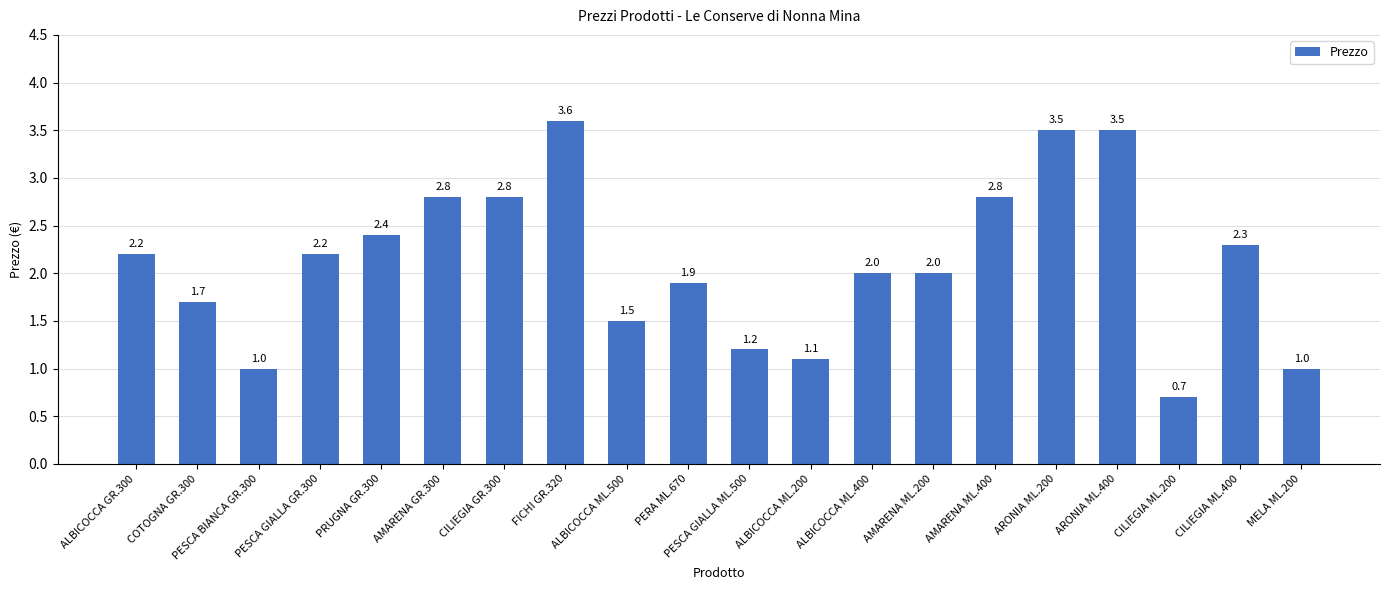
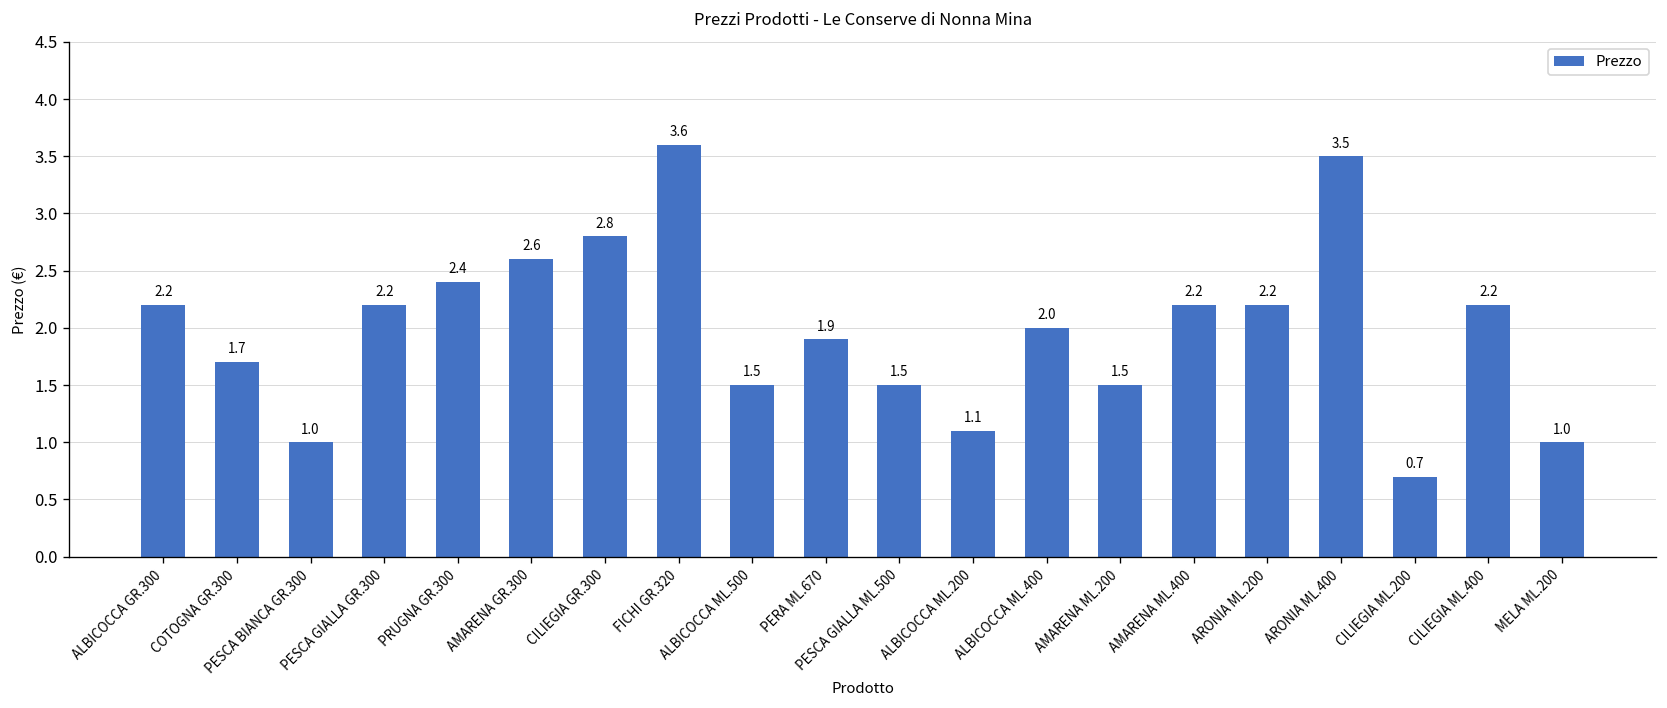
  {
    "ALBICOCCA GR.300": 2.2,
    "COTOGNA GR.300": 1.7,
    "PESCA BIANCA GR.300": 1.0,
    "PESCA GIALLA GR.300": 2.2,
    "PRUGNA GR.300": 2.4,
-   "AMARENA GR.300": 2.8,
+   "AMARENA GR.300": 2.6,
    "CILIEGIA GR.300": 2.8,
    "FICHI GR.320": 3.6,
    "ALBICOCCA ML.500": 1.5,
    "PERA ML.670": 1.9,
-   "PESCA GIALLA ML.500": 1.2,
+   "PESCA GIALLA ML.500": 1.5,
    "ALBICOCCA ML.200": 1.1,
    "ALBICOCCA ML.400": 2.0,
-   "AMARENA ML.200": 2.0,
-   "AMARENA ML.400": 2.8,
-   "ARONIA ML.200": 3.5,
+   "AMARENA ML.200": 1.5,
+   "AMARENA ML.400": 2.2,
+   "ARONIA ML.200": 2.2,
    "ARONIA ML.400": 3.5,
    "CILIEGIA ML.200": 0.7,
-   "CILIEGIA ML.400": 2.3,
+   "CILIEGIA ML.400": 2.2,
    "MELA ML.200": 1.0
  }
